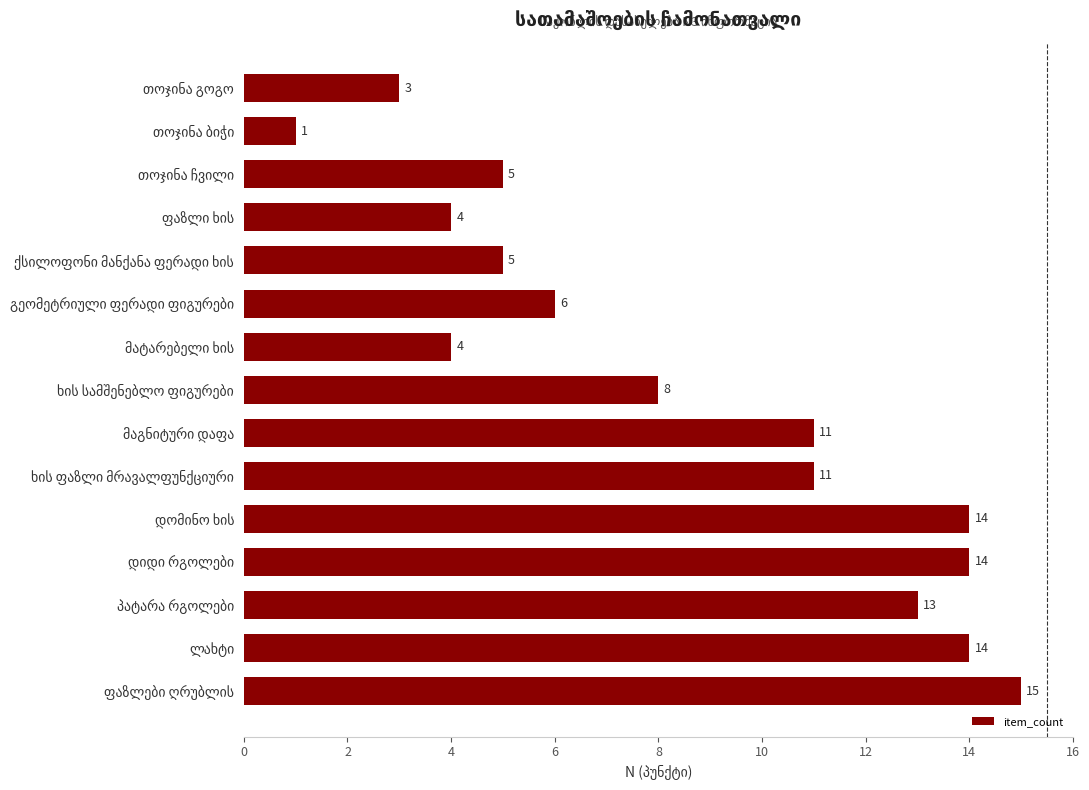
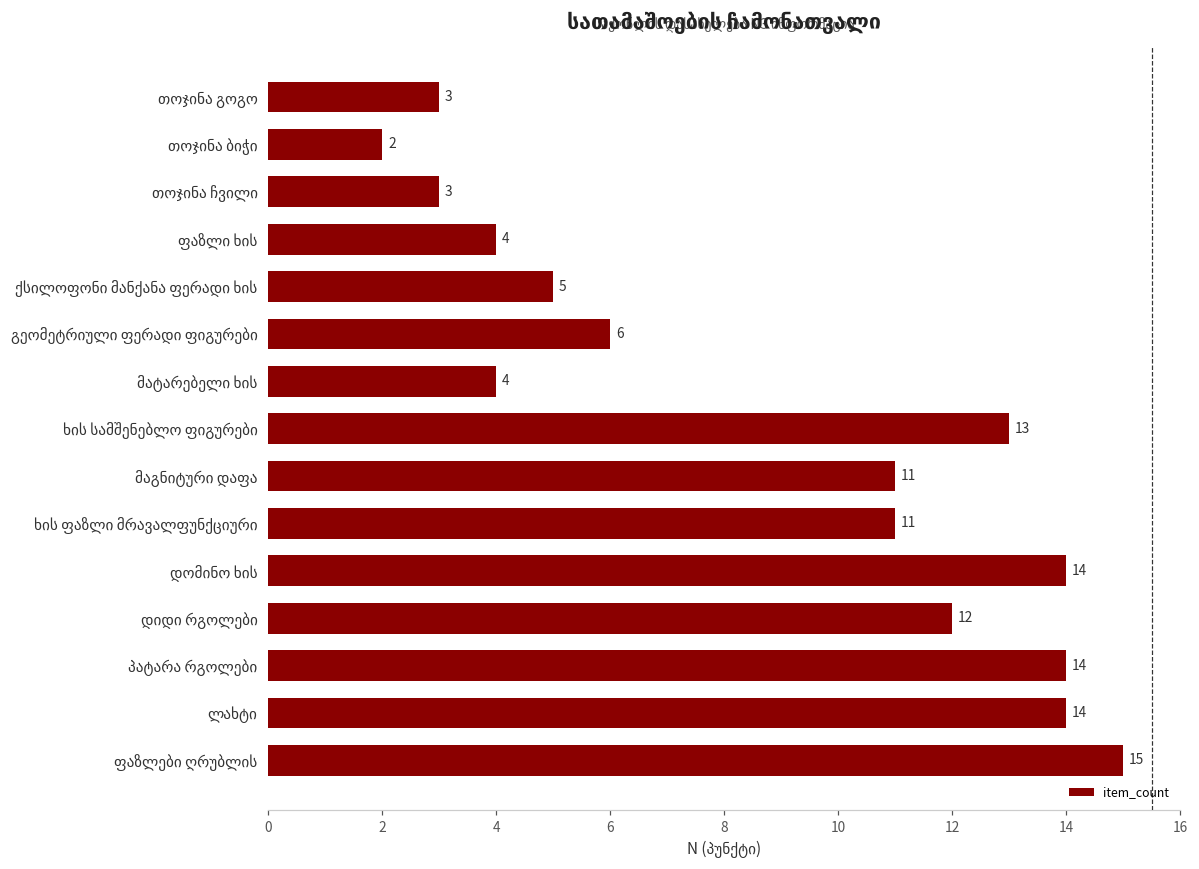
  {
    "თოჯინა გოგო": 3,
-   "თოჯინა ბიჭი": 1,
-   "თოჯინა ჩვილი": 5,
+   "თოჯინა ბიჭი": 2,
+   "თოჯინა ჩვილი": 3,
    "ფაზლი ხის": 4,
    "ქსილოფონი მანქანა ფერადი ხის": 5,
    "გეომეტრიული ფერადი ფიგურები": 6,
    "მატარებელი ხის": 4,
-   "ხის სამშენებლო ფიგურები": 8,
+   "ხის სამშენებლო ფიგურები": 13,
    "მაგნიტური დაფა": 11,
    "ხის ფაზლი მრავალფუნქციური": 11,
    "დომინო ხის": 14,
-   "დიდი რგოლები": 14,
-   "პატარა რგოლები": 13,
+   "დიდი რგოლები": 12,
+   "პატარა რგოლები": 14,
    "ლახტი": 14,
    "ფაზლები ღრუბლის": 15
  }
